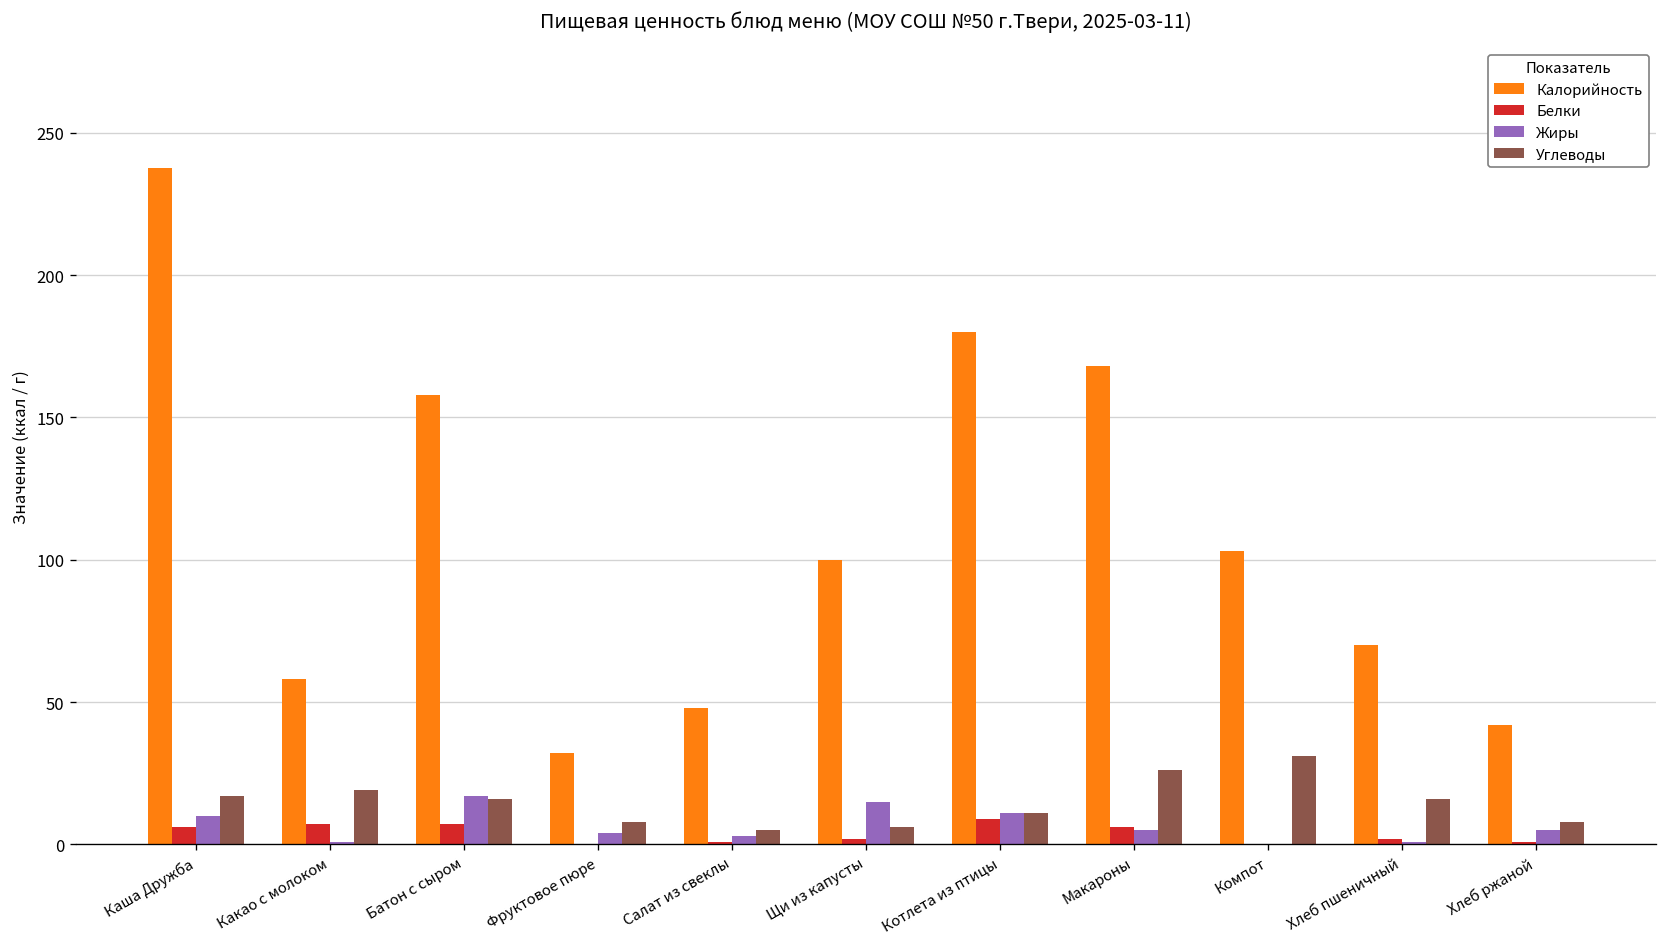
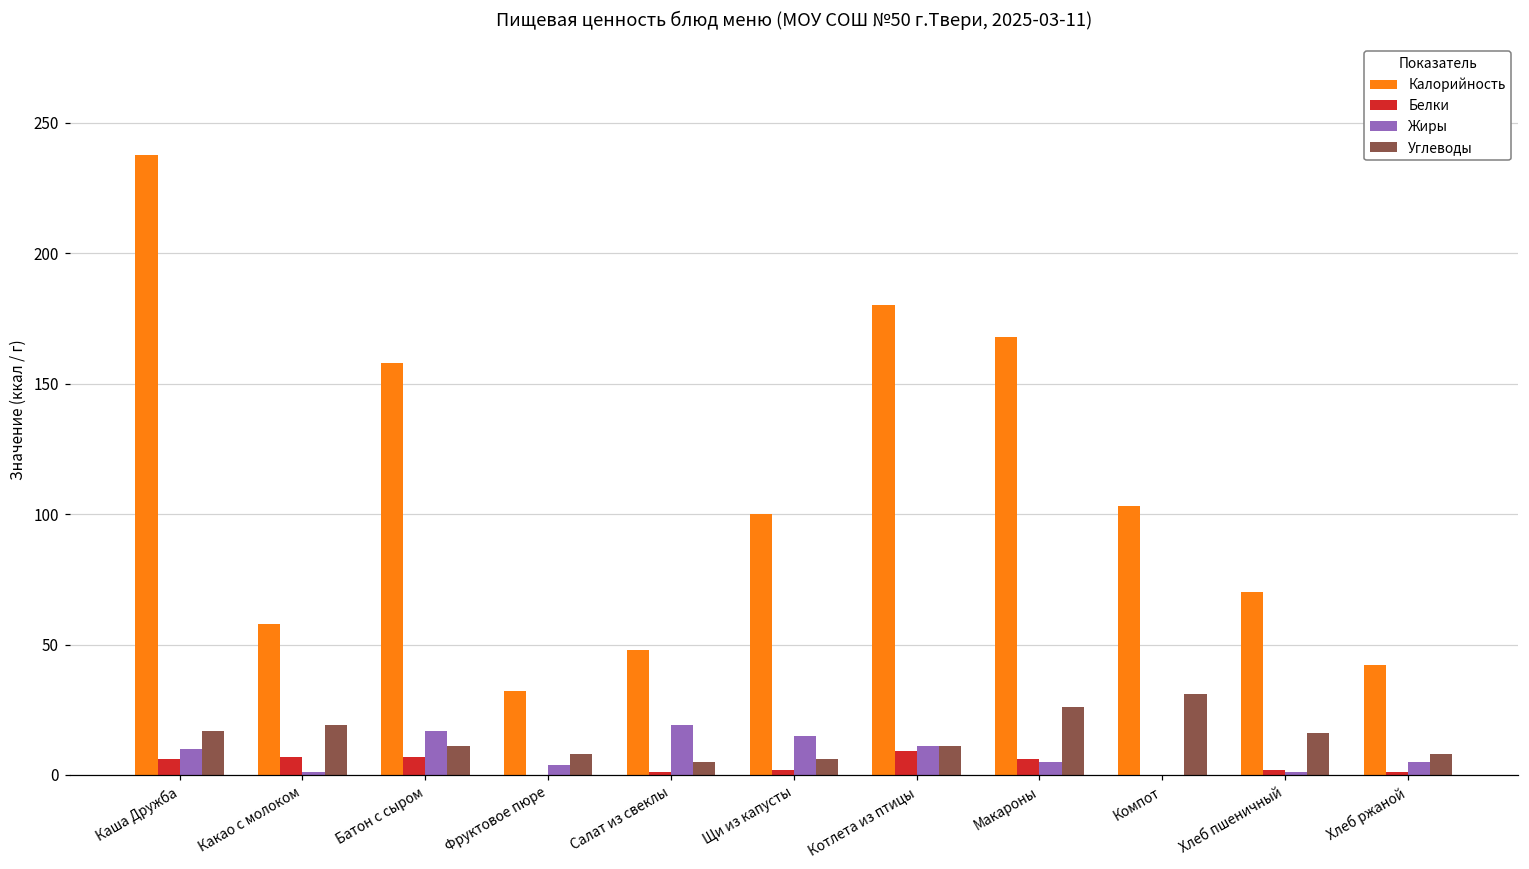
  {
    "Калорийность": {
      "Каша Дружба": 238,
      "Какао с молоком": 58,
      "Батон с сыром": 158,
      "Фруктовое пюре": 32,
      "Салат из свеклы": 48,
      "Щи из капусты": 100,
      "Котлета из птицы": 180,
      "Макароны": 168,
      "Компот": 103,
      "Хлеб пшеничный": 70,
      "Хлеб ржаной": 42
    },
    "Белки": {
      "Каша Дружба": 6,
      "Какао с молоком": 7,
      "Батон с сыром": 7,
      "Фруктовое пюре": 0,
      "Щи из капусты": 2,
      "Котлета из птицы": 9,
      "Макароны": 6,
      "Компот": 0,
      "Хлеб пшеничный": 2
    },
    "Жиры": {
      "Каша Дружба": 10,
      "Батон с сыром": 17,
      "Фруктовое пюре": 4,
-     "Салат из свеклы": 3,
+     "Салат из свеклы": 19,
      "Щи из капусты": 15,
      "Котлета из птицы": 11,
      "Макароны": 5,
      "Компот": 0,
      "Хлеб ржаной": 5
    },
    "Углеводы": {
      "Каша Дружба": 17,
      "Какао с молоком": 19,
-     "Батон с сыром": 16,
+     "Батон с сыром": 11,
      "Фруктовое пюре": 8,
      "Салат из свеклы": 5,
      "Щи из капусты": 6,
      "Котлета из птицы": 11,
      "Макароны": 26,
      "Компот": 31,
      "Хлеб пшеничный": 16,
      "Хлеб ржаной": 8
    }
  }
